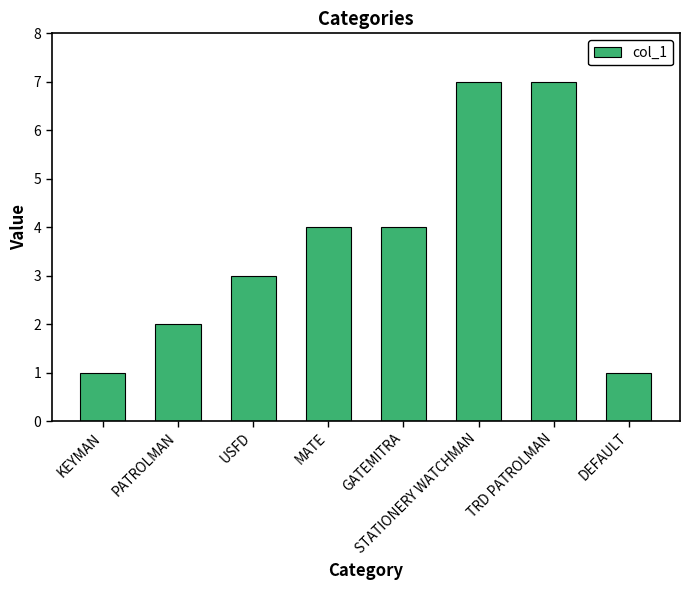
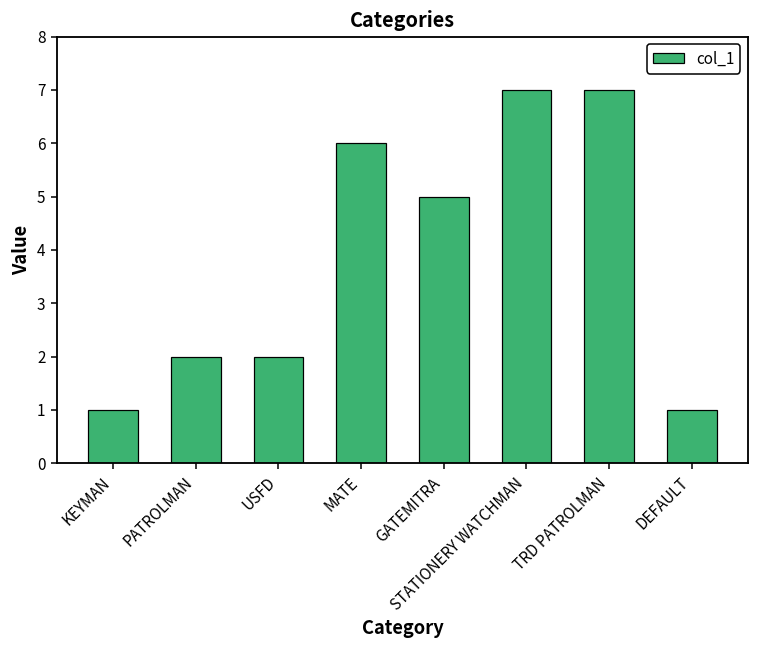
  {
    "KEYMAN": 1,
    "PATROLMAN": 2,
-   "USFD": 3,
-   "MATE": 4,
-   "GATEMITRA": 4,
+   "USFD": 2,
+   "MATE": 6,
+   "GATEMITRA": 5,
    "STATIONERY WATCHMAN": 7,
    "TRD PATROLMAN": 7,
    "DEFAULT": 1
  }
